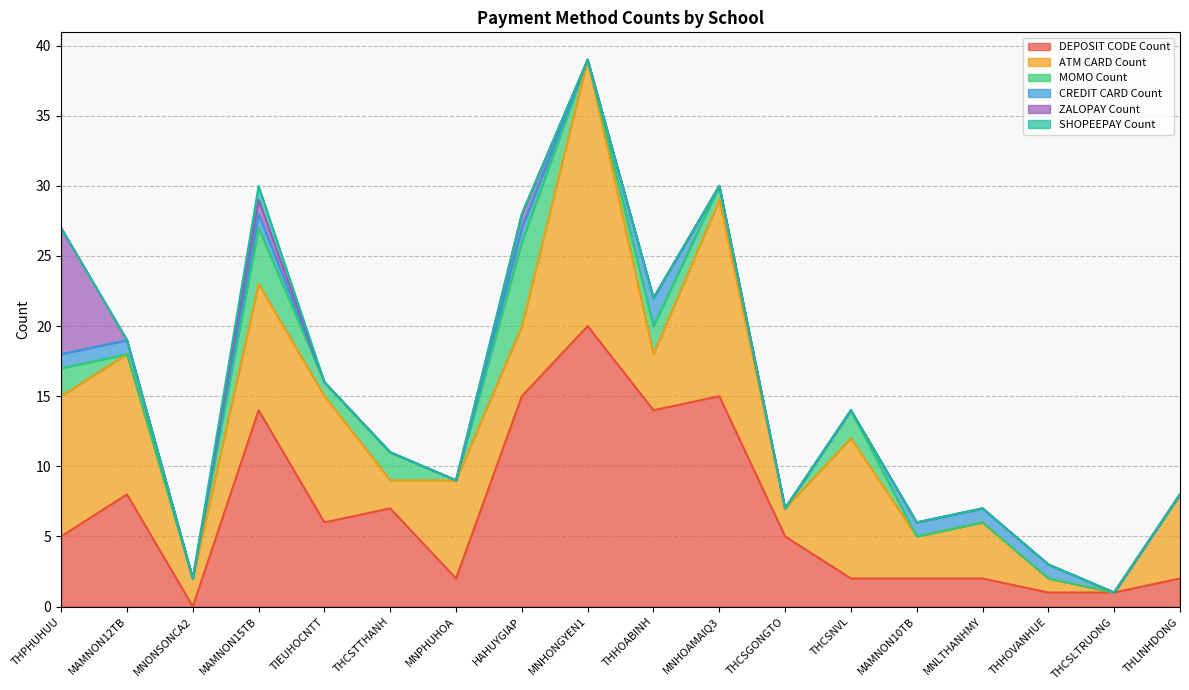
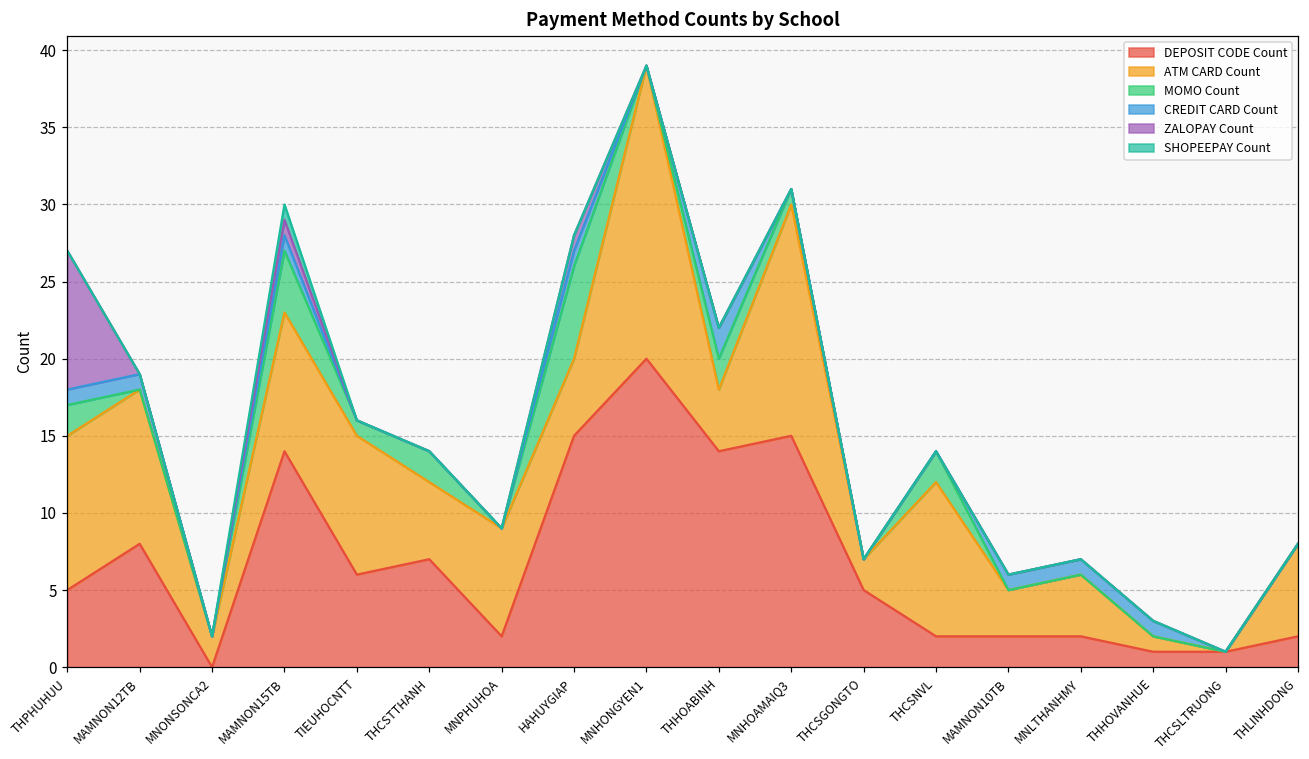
  {
    "DEPOSIT CODE Count": {
      "THPHUHUU": 5,
      "MAMNON12TB": 8,
      "MNONSONCA2": 0,
      "MAMNON15TB": 14,
      "TIEUHOCNTT": 6,
      "THCSTTHANH": 7,
      "MNPHUHOA": 2,
      "HAHUYGIAP": 15,
      "MNHONGYEN1": 20,
      "THHOABINH": 14,
      "MNHOAMAIQ3": 15,
      "THCSGONGTO": 5,
      "THCSNVL": 2,
      "MAMNON10TB": 2,
      "MNLTHANHMY": 2,
      "THHOVANHUE": 1,
      "THLINHDONG": 2
    },
    "ATM CARD Count": {
      "THPHUHUU": 10,
      "MAMNON15TB": 9,
      "TIEUHOCNTT": 9,
-     "THCSTTHANH": 2,
+     "THCSTTHANH": 5,
      "HAHUYGIAP": 5,
      "THHOABINH": 4,
-     "MNHOAMAIQ3": 14,
+     "MNHOAMAIQ3": 15,
      "THCSNVL": 10
    },
    "CREDIT CARD Count": {
      "THPHUHUU": 1,
      "MAMNON15TB": 1,
      "HAHUYGIAP": 1
    },
    "ZALOPAY Count": {
      "MAMNON15TB": 1
    }
  }
